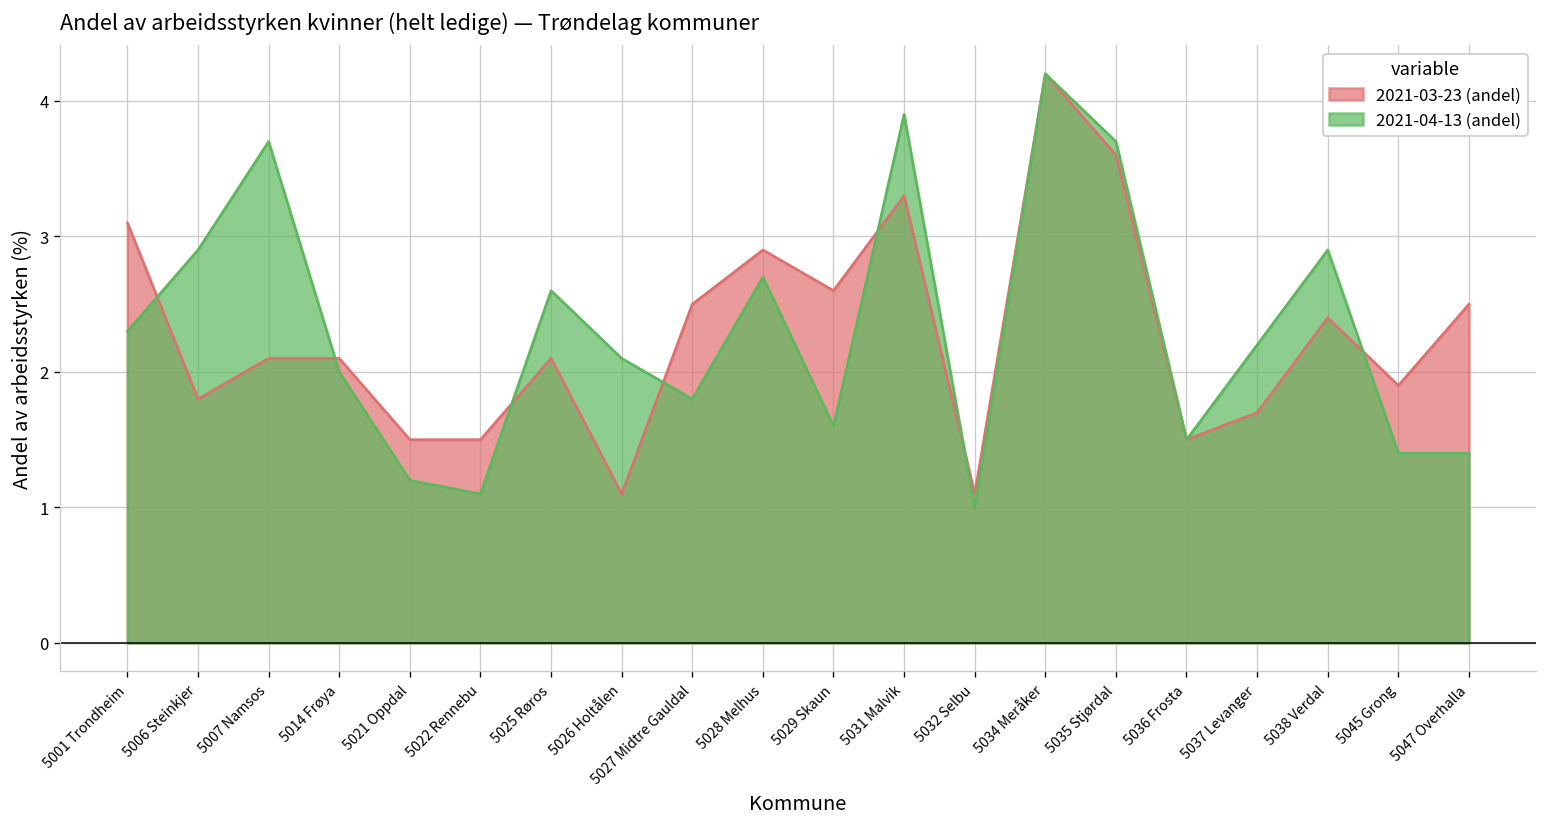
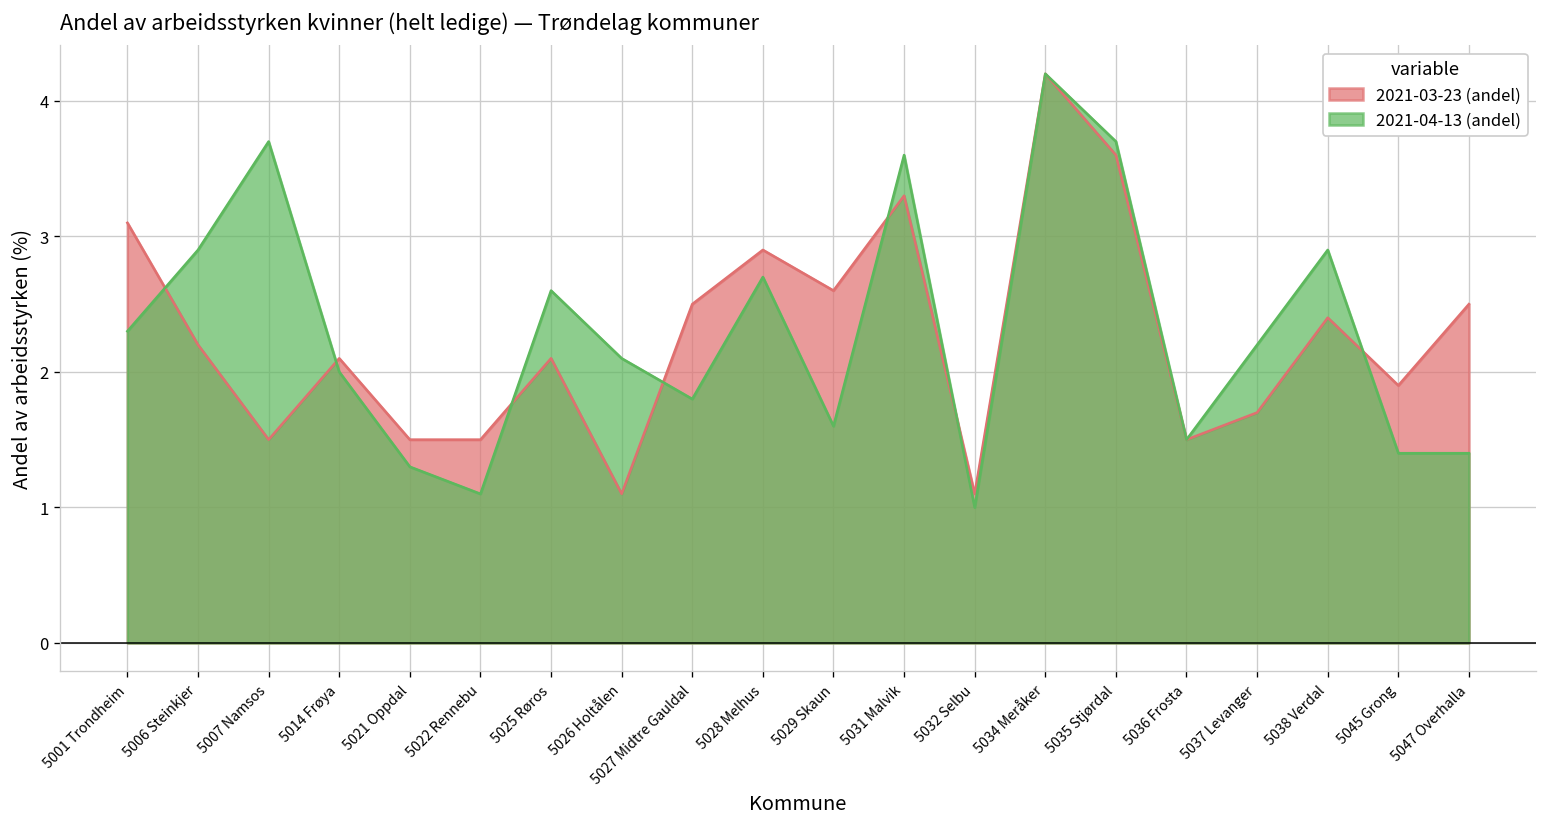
  {
    "2021-03-23 (andel)": {
      "5001 Trondheim": 3.1,
-     "5006 Steinkjer": 1.8,
-     "5007 Namsos": 2.1,
+     "5006 Steinkjer": 2.2,
+     "5007 Namsos": 1.5,
      "5014 Frøya": 2.1,
      "5021 Oppdal": 1.5,
      "5022 Rennebu": 1.5,
      "5025 Røros": 2.1,
      "5026 Holtålen": 1.1,
      "5027 Midtre Gauldal": 2.5,
      "5028 Melhus": 2.9,
      "5029 Skaun": 2.6,
      "5031 Malvik": 3.3,
      "5032 Selbu": 1.1,
      "5035 Stjørdal": 3.6,
      "5037 Levanger": 1.7,
      "5038 Verdal": 2.4,
      "5045 Grong": 1.9,
      "5047 Overhalla": 2.5
    },
    "2021-04-13 (andel)": {
      "5001 Trondheim": 2.3,
      "5006 Steinkjer": 2.9,
      "5007 Namsos": 3.7,
      "5014 Frøya": 2.0,
-     "5021 Oppdal": 1.2,
+     "5021 Oppdal": 1.3,
      "5022 Rennebu": 1.1,
      "5025 Røros": 2.6,
      "5026 Holtålen": 2.1,
      "5027 Midtre Gauldal": 1.8,
      "5028 Melhus": 2.7,
      "5029 Skaun": 1.6,
-     "5031 Malvik": 3.9,
+     "5031 Malvik": 3.6,
      "5032 Selbu": 1.0,
      "5035 Stjørdal": 3.7,
      "5037 Levanger": 2.2,
      "5038 Verdal": 2.9,
      "5045 Grong": 1.4,
      "5047 Overhalla": 1.4
    }
  }
